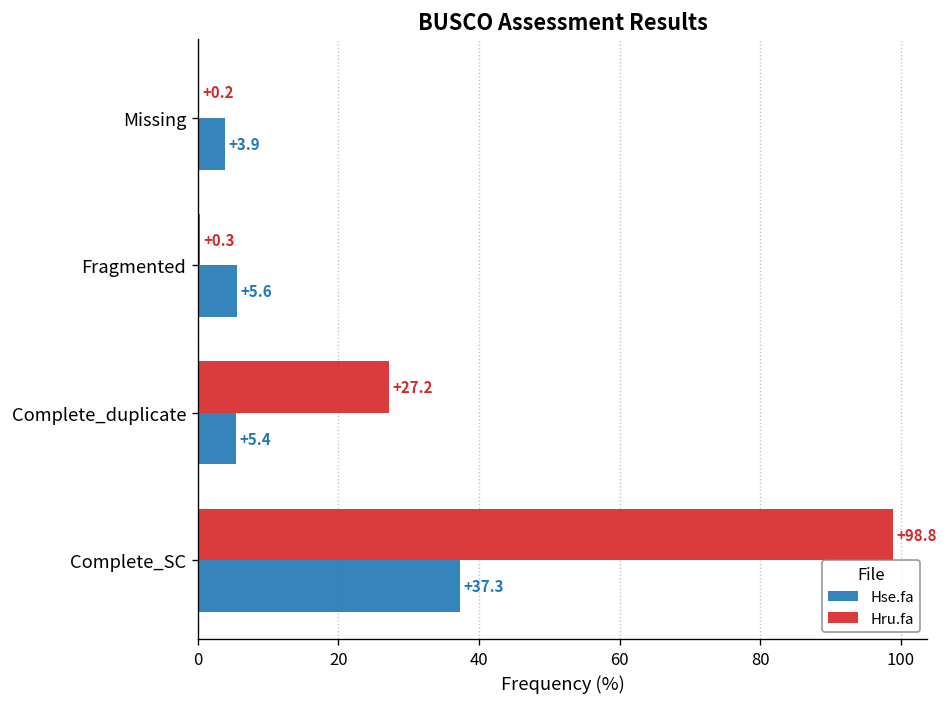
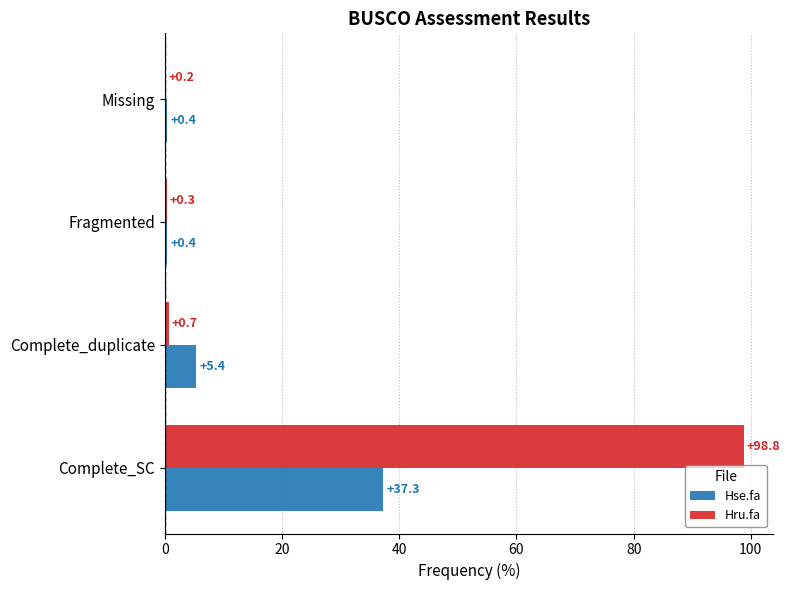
  {
    "Hse.fa": {
-     "Missing": "+3.9",
-     "Fragmented": "+5.6",
+     "Missing": "+0.4",
+     "Fragmented": "+0.4",
      "Complete_duplicate": "+5.4",
      "Complete_SC": "+37.3"
    },
    "Hru.fa": {
      "Missing": "+0.2",
      "Fragmented": "+0.3",
-     "Complete_duplicate": "+27.2",
+     "Complete_duplicate": "+0.7",
      "Complete_SC": "+98.8"
    }
  }
